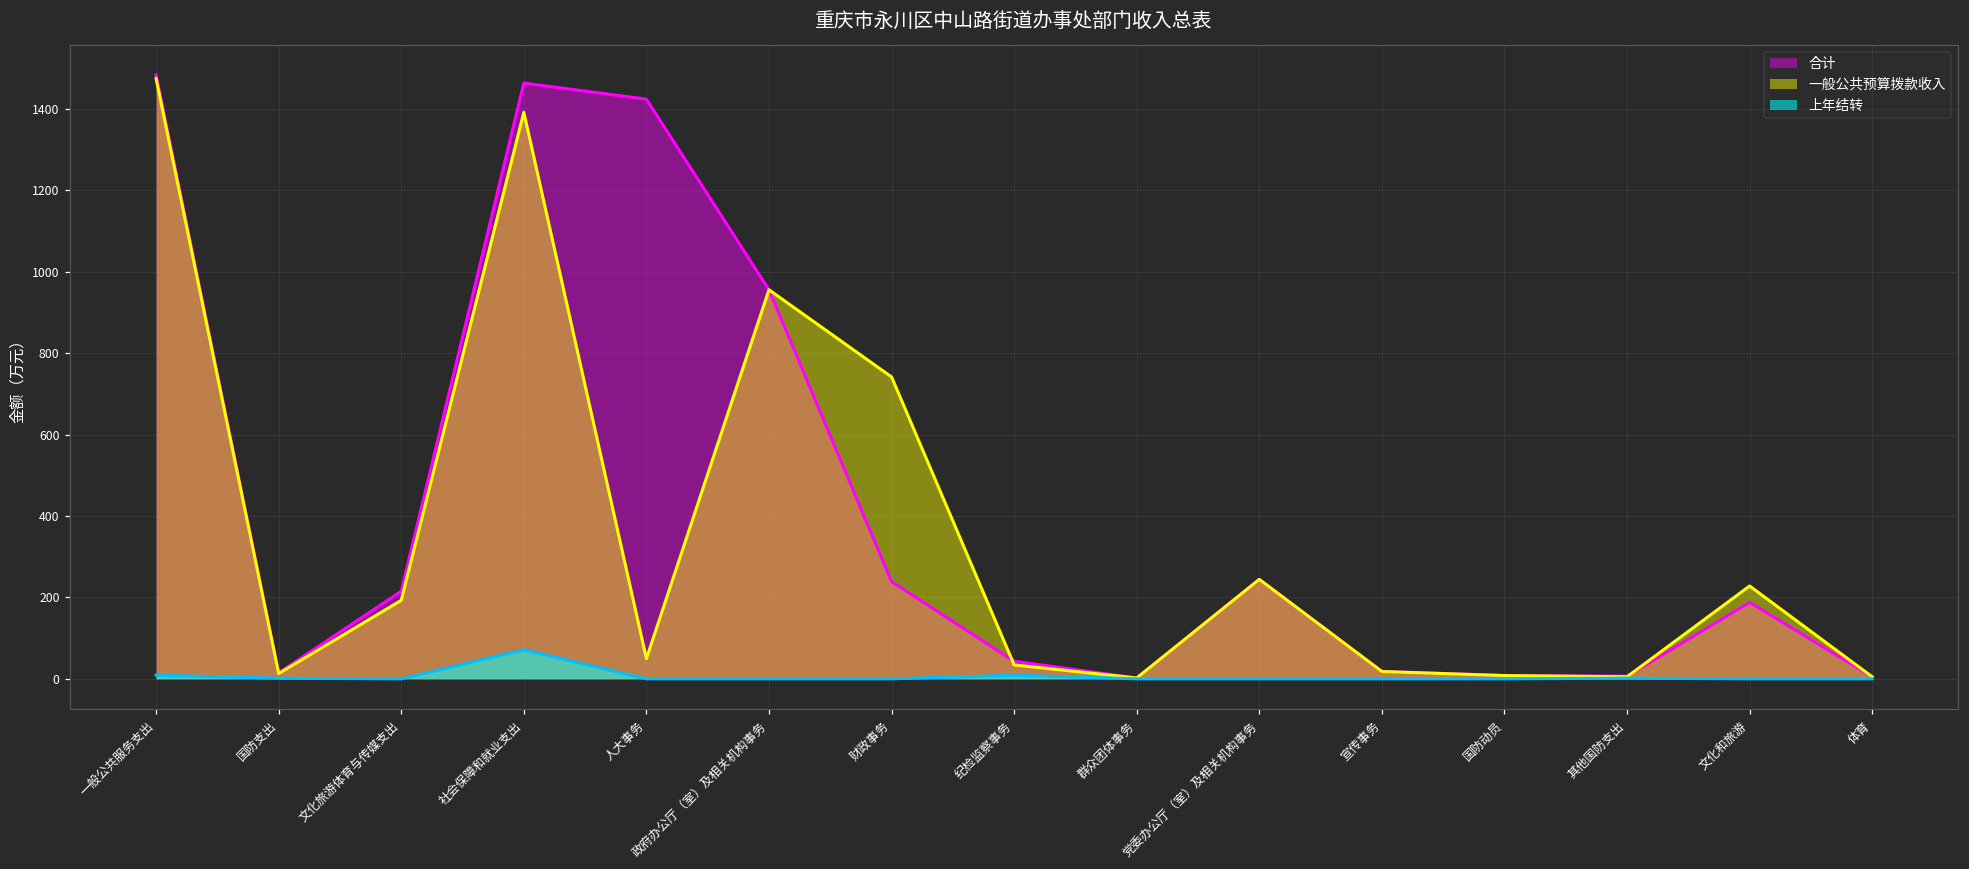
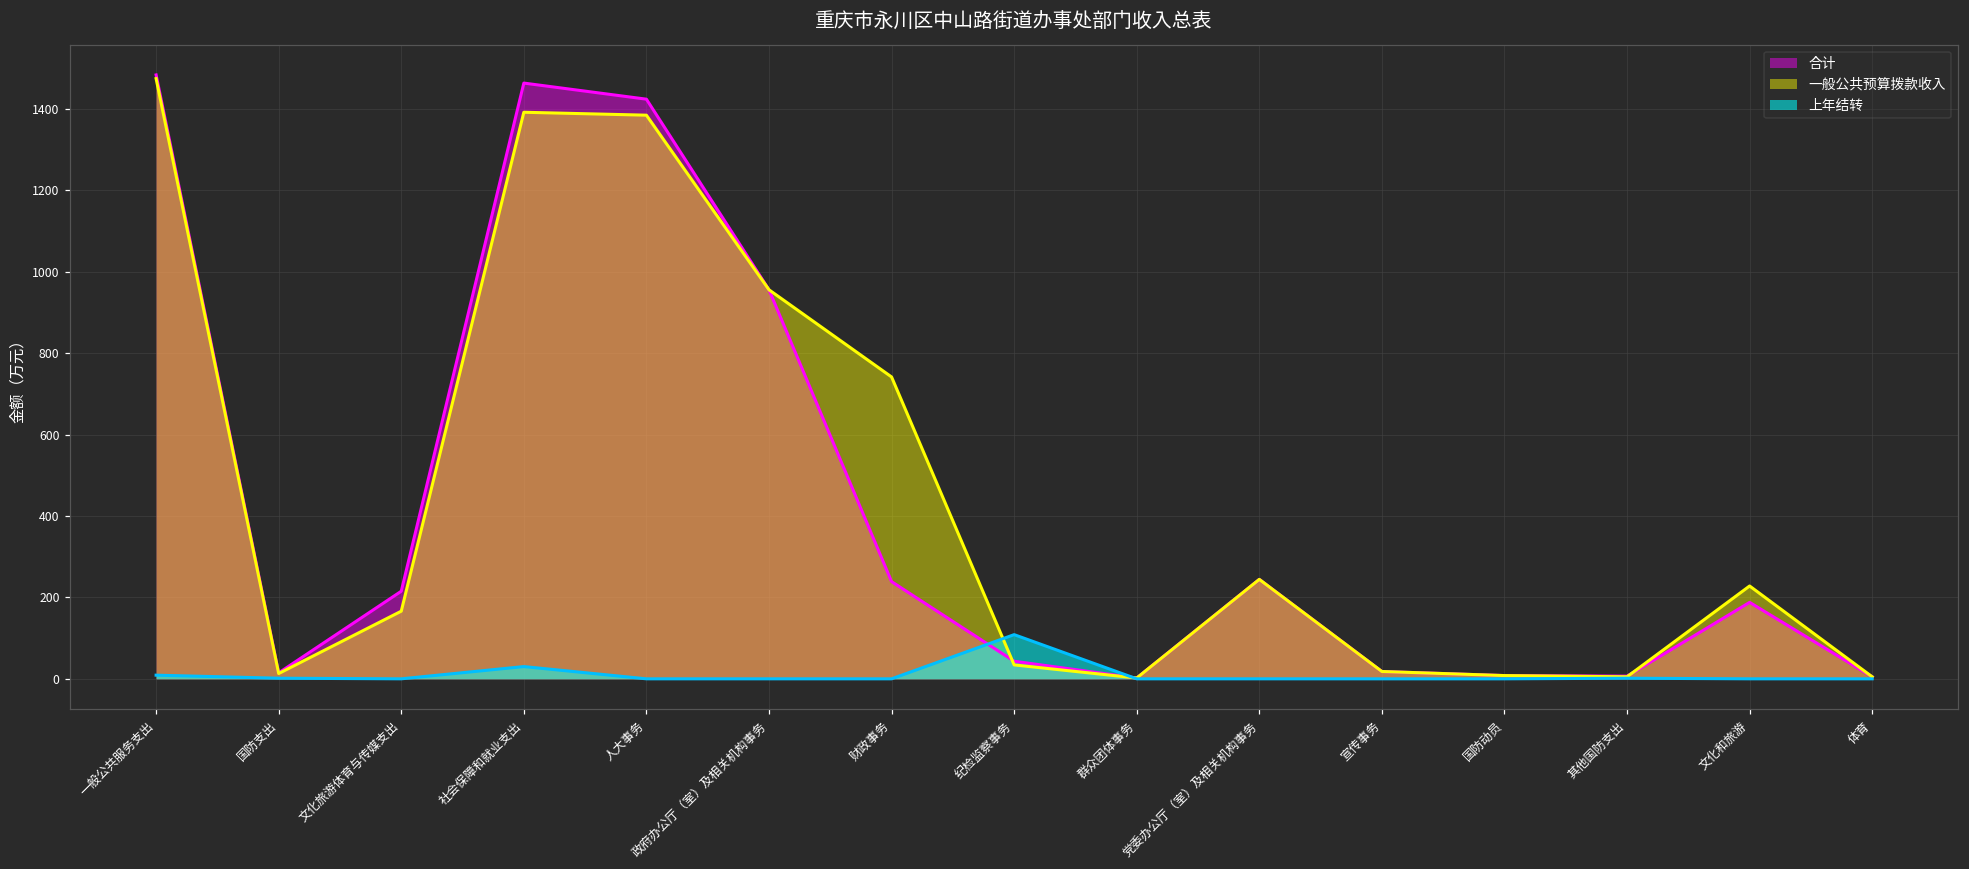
  {
    "合计": {
      "一般公共服务支出": 1480,
      "文化旅游体育与传媒支出": 220,
      "社会保障和就业支出": 1460,
      "人大事务": 1420,
      "财政事务": 240,
      "纪检监察事务": 40,
      "文化和旅游": 190
    },
    "一般公共预算拨款收入": {
      "一般公共服务支出": 1470,
-     "文化旅游体育与传媒支出": 190,
+     "文化旅游体育与传媒支出": 170,
      "社会保障和就业支出": 1390,
-     "人大事务": 50,
+     "人大事务": 1380,
      "财政事务": 740,
      "纪检监察事务": 30,
      "文化和旅游": 230
    },
    "上年结转": {
      "一般公共服务支出": 10,
      "国防支出": 0,
      "文化旅游体育与传媒支出": 0,
-     "社会保障和就业支出": 70,
+     "社会保障和就业支出": 30,
      "人大事务": 0,
      "政府办公厅（室）及相关机构事务": 0,
      "财政事务": 0,
-     "纪检监察事务": 10,
+     "纪检监察事务": 110,
      "党委办公厅（室）及相关机构事务": 0,
      "宣传事务": 0,
      "国防动员": 0,
      "文化和旅游": 0
    }
  }
